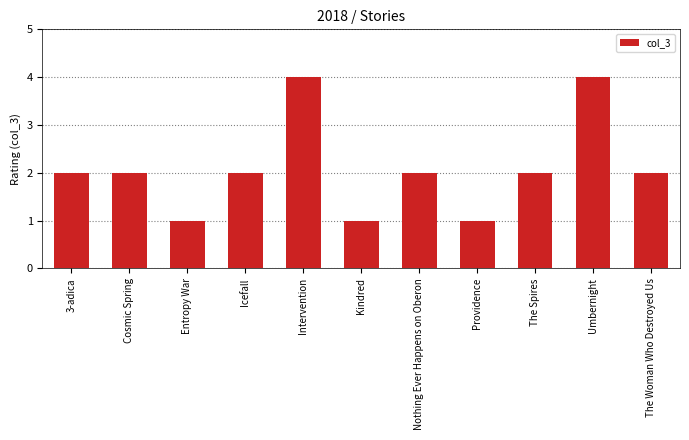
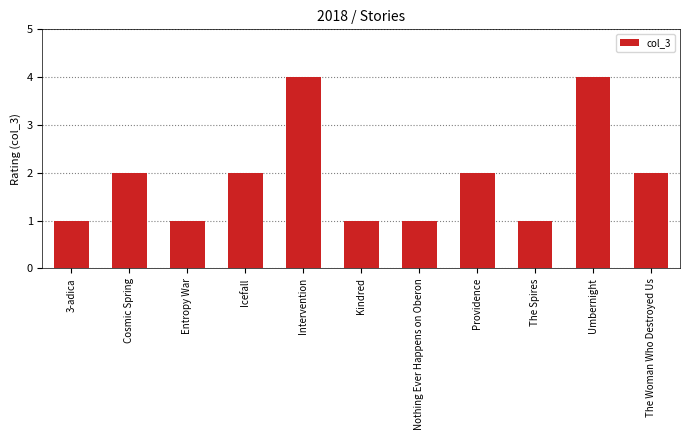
  {
-   "3-adica": 2,
+   "3-adica": 1,
    "Cosmic Spring": 2,
    "Entropy War": 1,
    "Icefall": 2,
    "Intervention": 4,
    "Kindred": 1,
-   "Nothing Ever Happens on Oberon": 2,
-   "Providence": 1,
-   "The Spires": 2,
+   "Nothing Ever Happens on Oberon": 1,
+   "Providence": 2,
+   "The Spires": 1,
    "Umbernight": 4,
    "The Woman Who Destroyed Us": 2
  }
